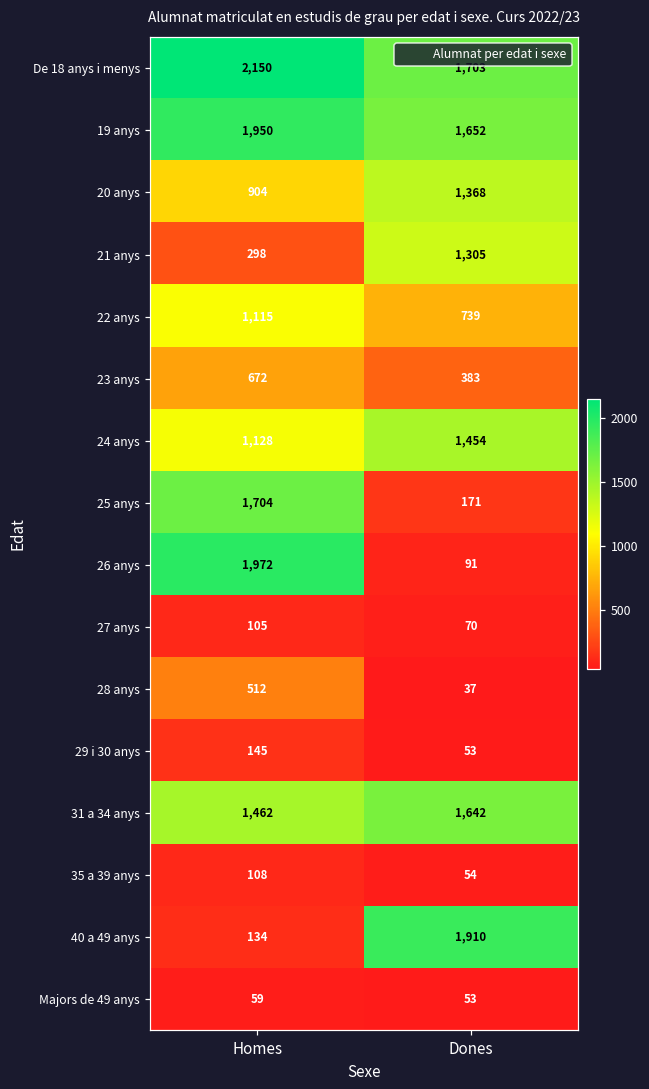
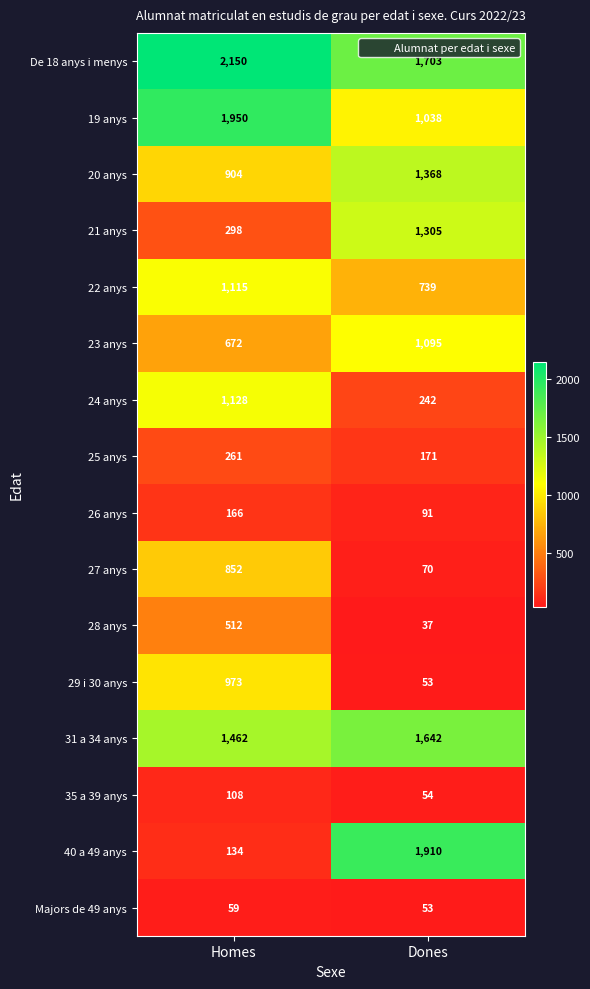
  {
    "De 18 anys i menys": {
      "Homes": "2,150"
    },
    "19 anys": {
      "Homes": "1,950",
-     "Dones": "1,652"
+     "Dones": "1,038"
    },
    "20 anys": {
      "Homes": "904",
      "Dones": "1,368"
    },
    "21 anys": {
      "Homes": "298",
      "Dones": "1,305"
    },
    "22 anys": {
      "Homes": "1,115",
      "Dones": "739"
    },
    "23 anys": {
      "Homes": "672",
-     "Dones": "383"
+     "Dones": "1,095"
    },
    "24 anys": {
      "Homes": "1,128",
-     "Dones": "1,454"
+     "Dones": "242"
    },
    "25 anys": {
-     "Homes": "1,704",
+     "Homes": "261",
      "Dones": "171"
    },
    "26 anys": {
-     "Homes": "1,972",
+     "Homes": "166",
      "Dones": "91"
    },
    "27 anys": {
-     "Homes": "105",
+     "Homes": "852",
      "Dones": "70"
    },
    "28 anys": {
      "Homes": "512",
      "Dones": "37"
    },
    "29 i 30 anys": {
-     "Homes": "145",
+     "Homes": "973",
      "Dones": "53"
    },
    "31 a 34 anys": {
      "Homes": "1,462",
      "Dones": "1,642"
    },
    "35 a 39 anys": {
      "Homes": "108",
      "Dones": "54"
    },
    "40 a 49 anys": {
      "Homes": "134",
      "Dones": "1,910"
    },
    "Majors de 49 anys": {
      "Homes": "59",
      "Dones": "53"
    }
  }
